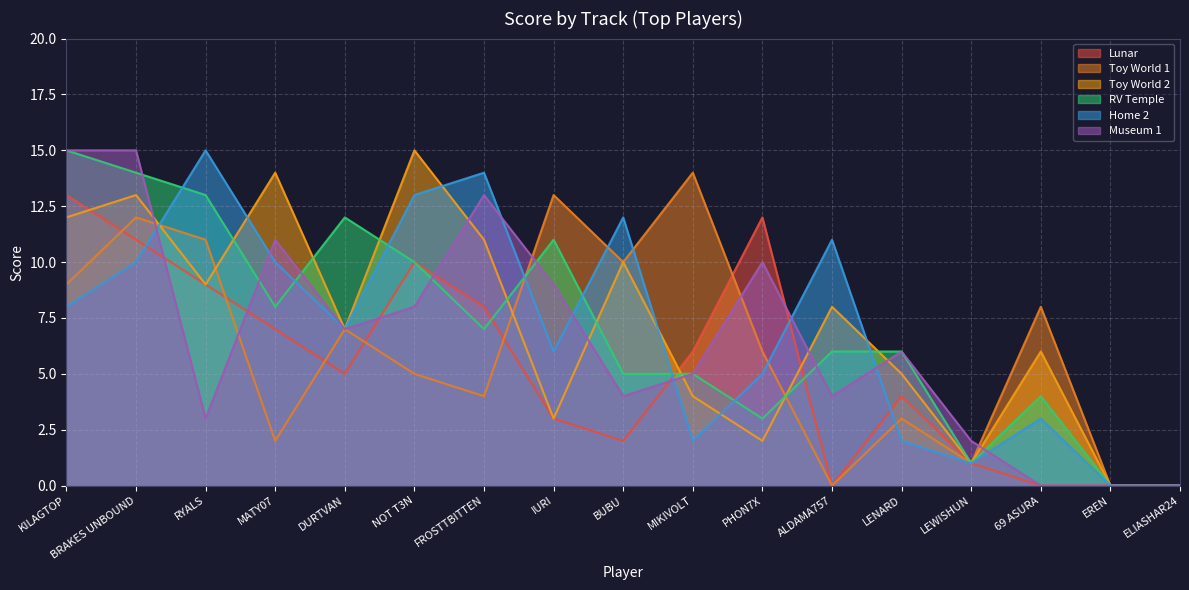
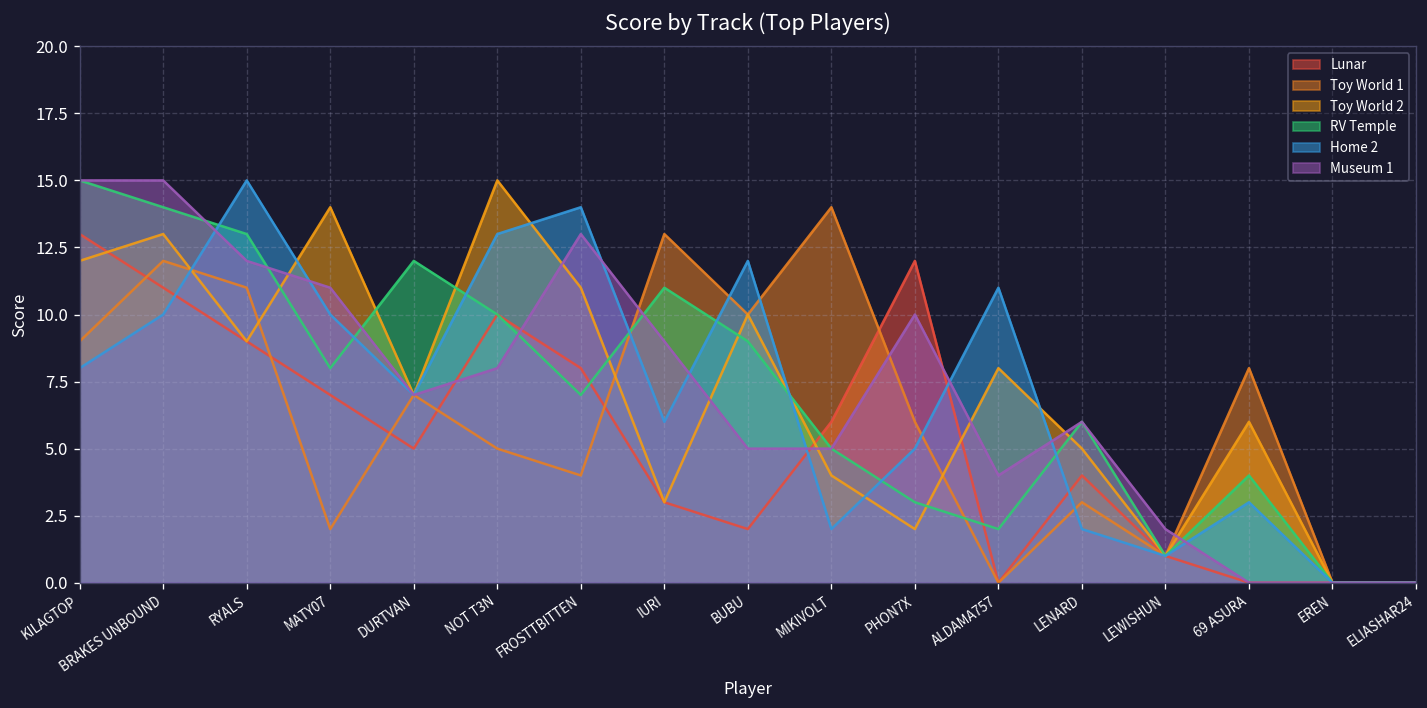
  {
    "RV Temple": {
      "BRAKES UNBOUND": 14,
      "RYALS": 13,
      "MATY07": 8,
      "DURTVAN": 12,
      "FROSTTBITTEN": 7,
      "IURI": 11,
-     "BUBU": 5,
+     "BUBU": 9,
      "PHON7X": 3,
-     "ALDAMA757": 6,
+     "ALDAMA757": 2,
      "69 ASURA": 4
    },
    "Home 2": {
      "KILAGTOP": 8,
      "BRAKES UNBOUND": 10,
      "RYALS": 15,
      "MATY07": 10,
      "NOT T3N": 13,
      "FROSTTBITTEN": 14,
      "IURI": 6,
      "BUBU": 12,
      "MIKIVOLT": 2,
      "PHON7X": 5,
      "ALDAMA757": 11,
      "LENARD": 2,
      "69 ASURA": 3
    },
    "Museum 1": {
      "BRAKES UNBOUND": 15,
-     "RYALS": 3,
+     "RYALS": 12,
      "MATY07": 11,
      "NOT T3N": 8,
      "FROSTTBITTEN": 13,
      "IURI": 9,
-     "BUBU": 4,
+     "BUBU": 5,
      "PHON7X": 10,
      "ALDAMA757": 4,
      "LEWISHUN": 2
    }
  }
